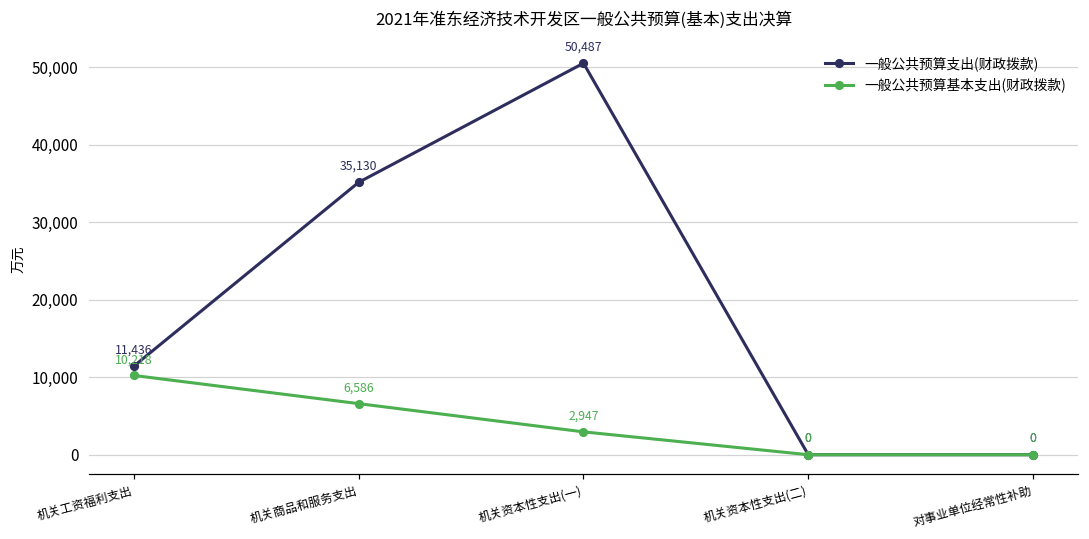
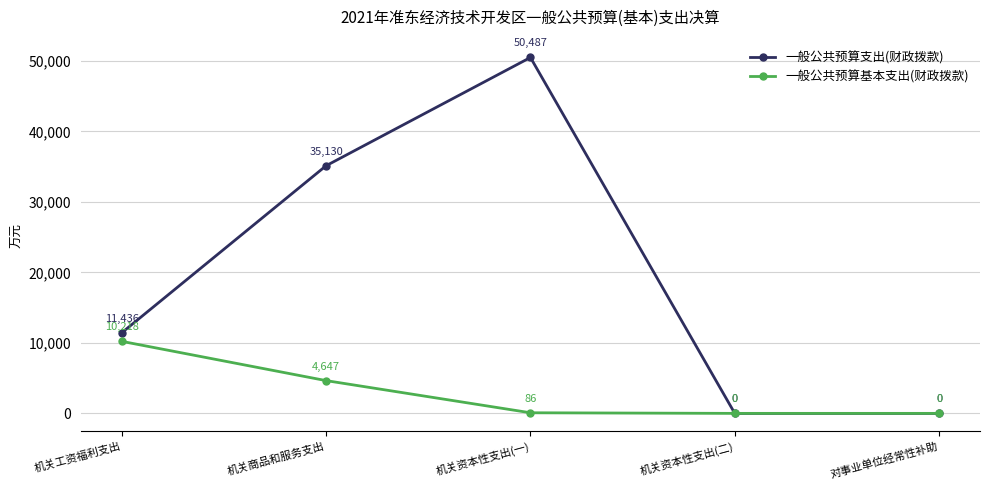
  {
    "一般公共预算支出(财政拨款)": {
      "机关工资福利支出": "11,436",
      "机关商品和服务支出": "35,130",
      "机关资本性支出(一)": "50,487"
    },
    "一般公共预算基本支出(财政拨款)": {
-     "机关商品和服务支出": "6,586",
-     "机关资本性支出(一)": "2,947"
+     "机关商品和服务支出": "4,647",
+     "机关资本性支出(一)": "86"
    }
  }
